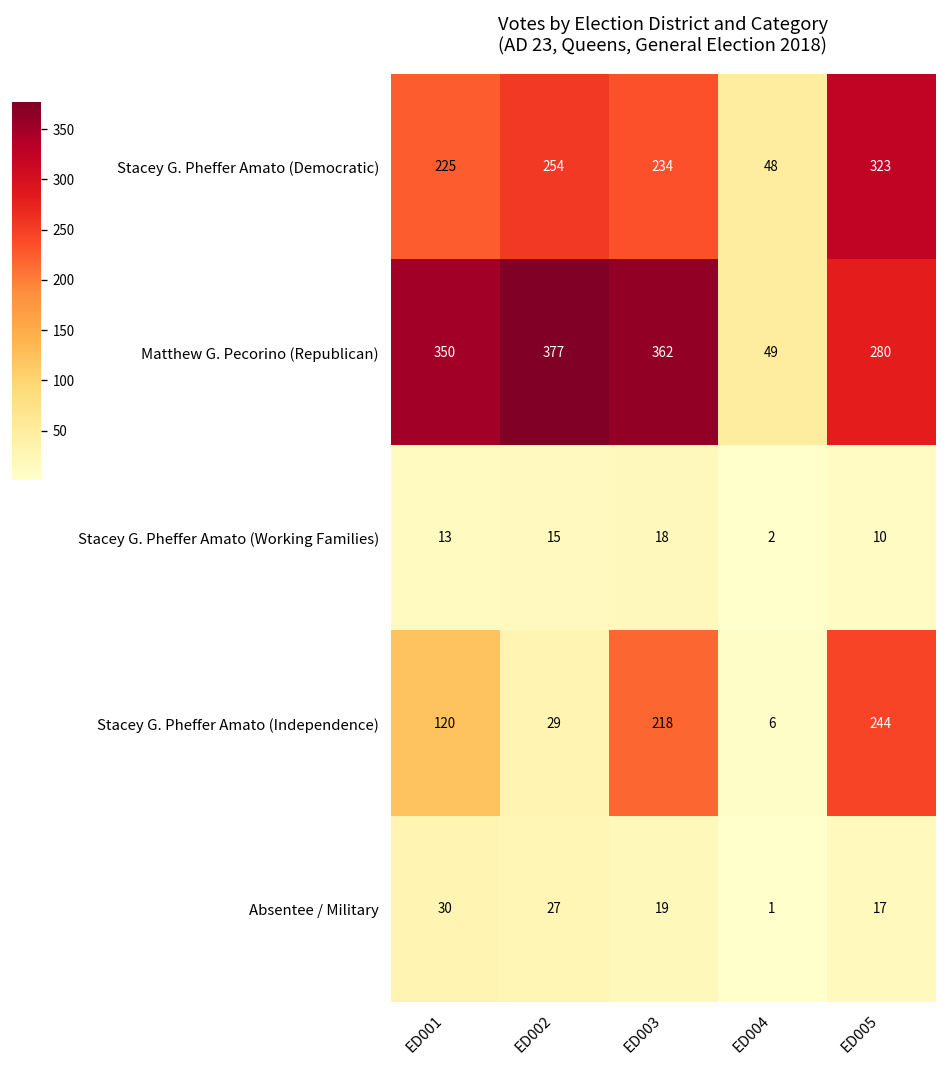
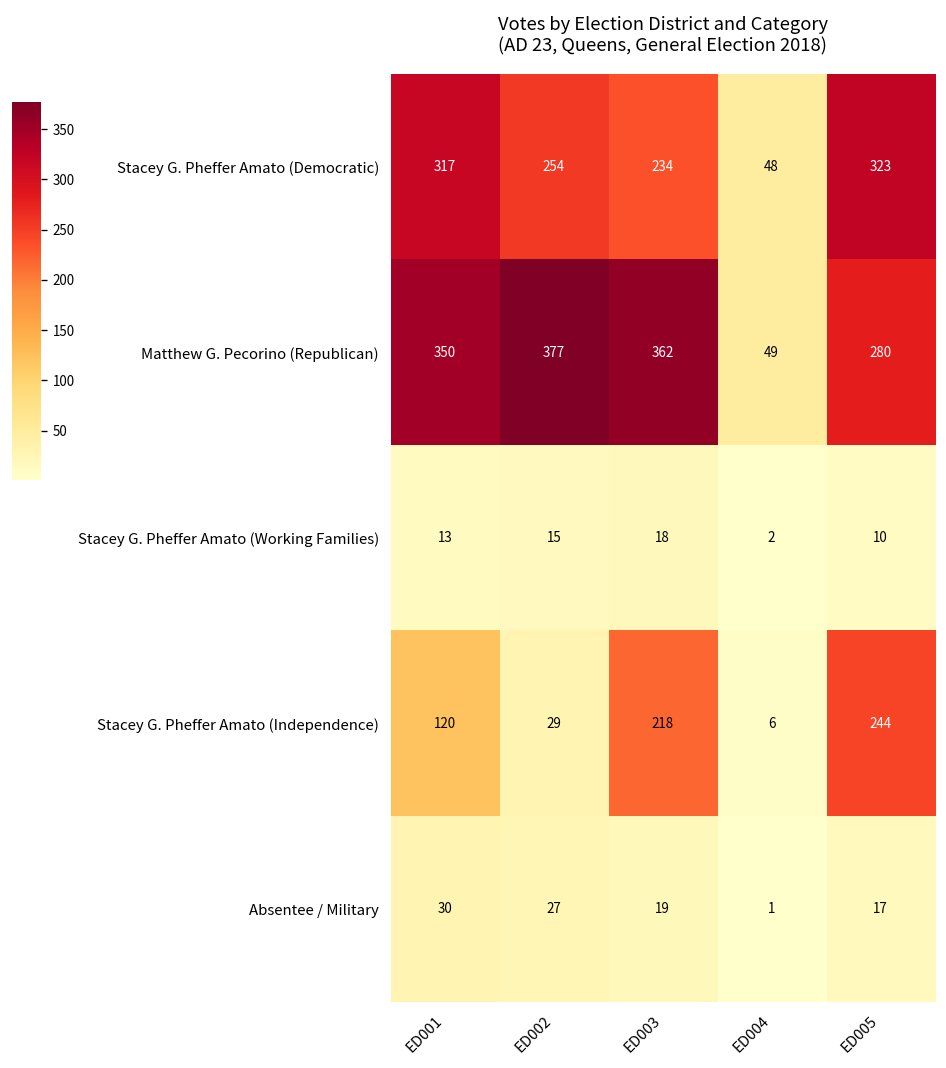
  {
    "Stacey G. Pheffer Amato (Democratic)": {
-     "ED001": 225,
+     "ED001": 317,
      "ED002": 254,
      "ED003": 234,
      "ED004": 48,
      "ED005": 323
    },
    "Matthew G. Pecorino (Republican)": {
      "ED001": 350,
      "ED002": 377,
      "ED003": 362,
      "ED004": 49,
      "ED005": 280
    },
    "Stacey G. Pheffer Amato (Working Families)": {
      "ED001": 13,
      "ED002": 15,
      "ED003": 18,
      "ED004": 2,
      "ED005": 10
    },
    "Stacey G. Pheffer Amato (Independence)": {
      "ED001": 120,
      "ED002": 29,
      "ED003": 218,
      "ED004": 6,
      "ED005": 244
    },
    "Absentee / Military": {
      "ED001": 30,
      "ED002": 27,
      "ED003": 19,
      "ED004": 1,
      "ED005": 17
    }
  }
